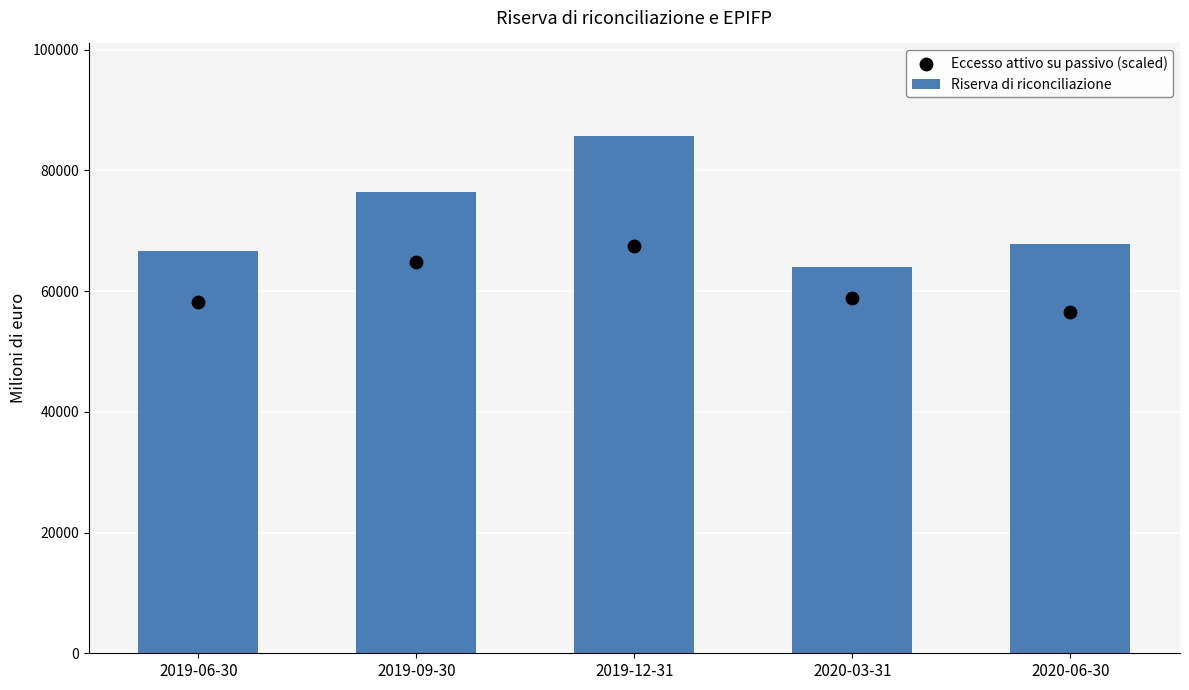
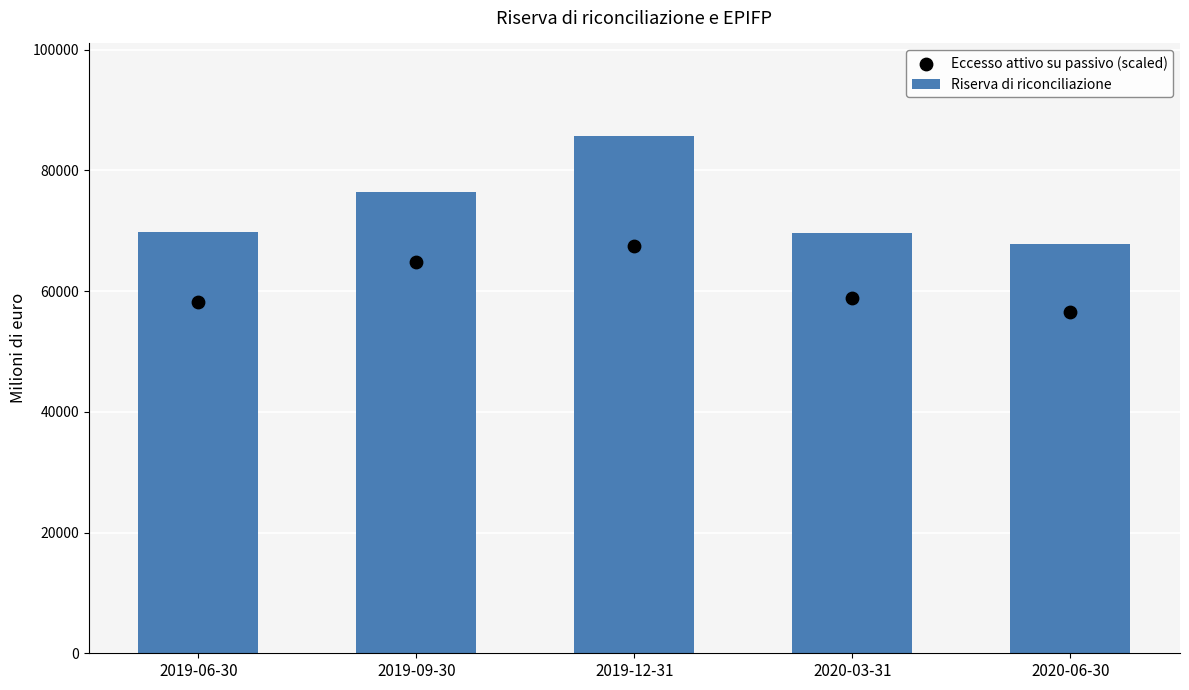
  {
    "Riserva di riconciliazione": {
-     "2019-06-30": 67000,
+     "2019-06-30": 70000,
      "2019-09-30": 76000,
      "2019-12-31": 86000,
-     "2020-03-31": 64000,
+     "2020-03-31": 70000,
      "2020-06-30": 68000
    }
  }
